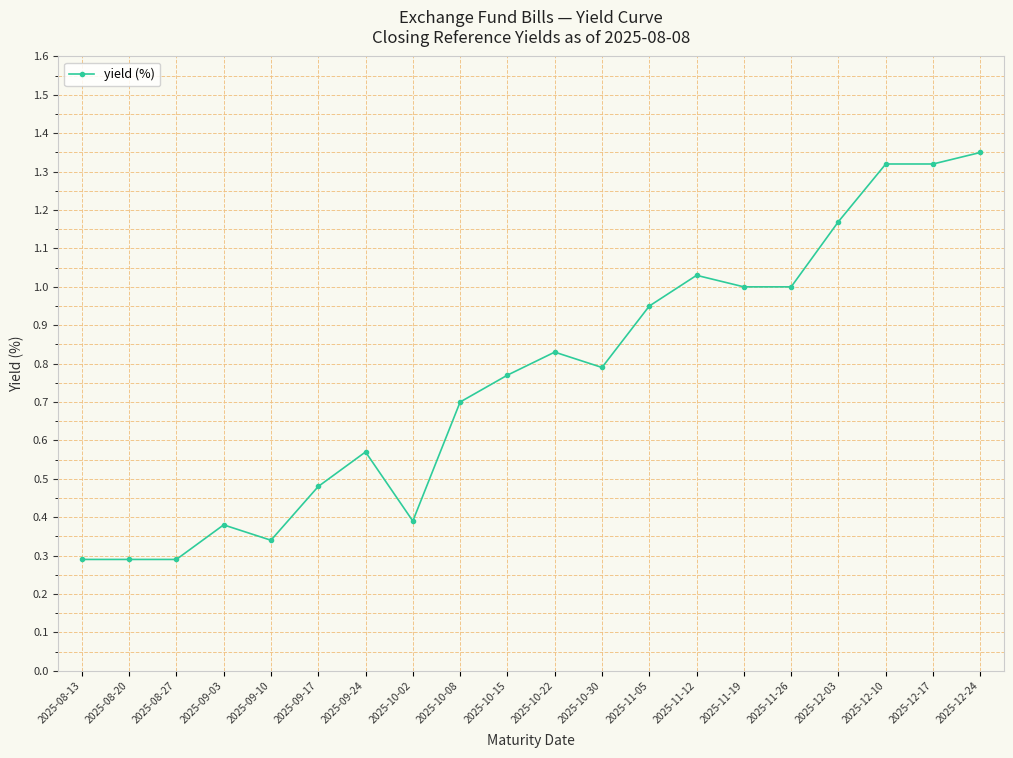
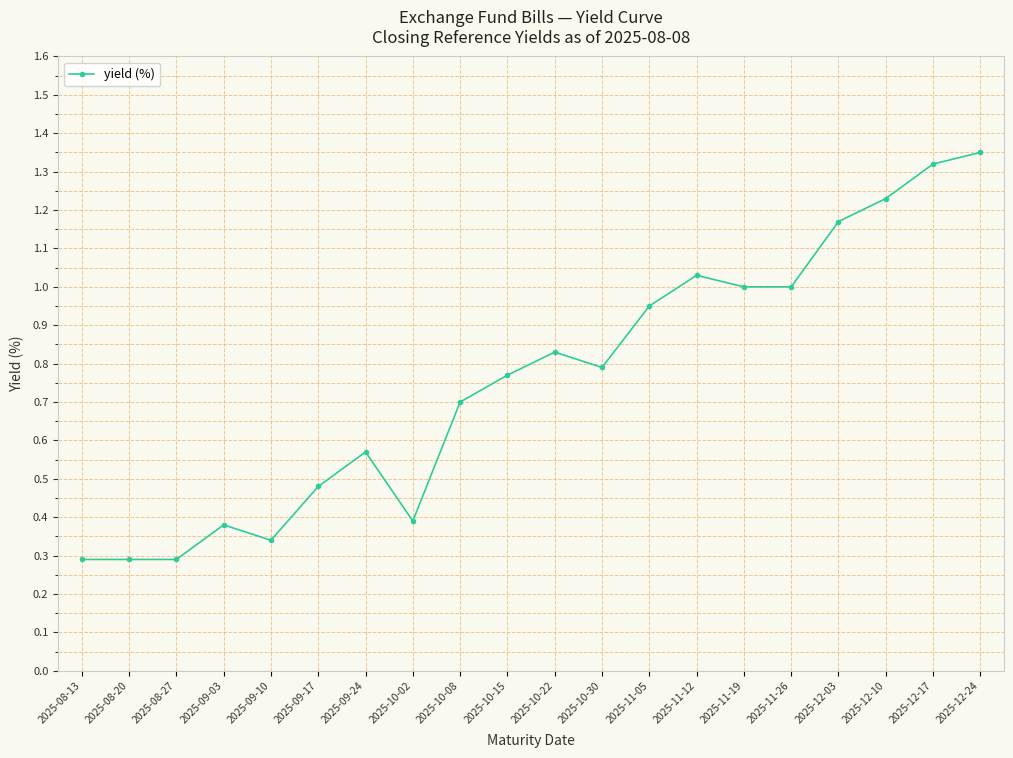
  {
    "2025-08-13": 0.29,
    "2025-08-20": 0.29,
    "2025-08-27": 0.29,
    "2025-09-03": 0.38,
    "2025-09-10": 0.34,
    "2025-09-17": 0.48,
    "2025-09-24": 0.57,
    "2025-10-02": 0.39,
    "2025-10-08": 0.70,
    "2025-10-15": 0.77,
    "2025-10-22": 0.83,
    "2025-10-30": 0.79,
    "2025-11-05": 0.95,
    "2025-11-12": 1.03,
    "2025-11-19": 1.00,
    "2025-11-26": 1.00,
    "2025-12-03": 1.17,
-   "2025-12-10": 1.32,
+   "2025-12-10": 1.23,
    "2025-12-17": 1.32,
    "2025-12-24": 1.35
  }
